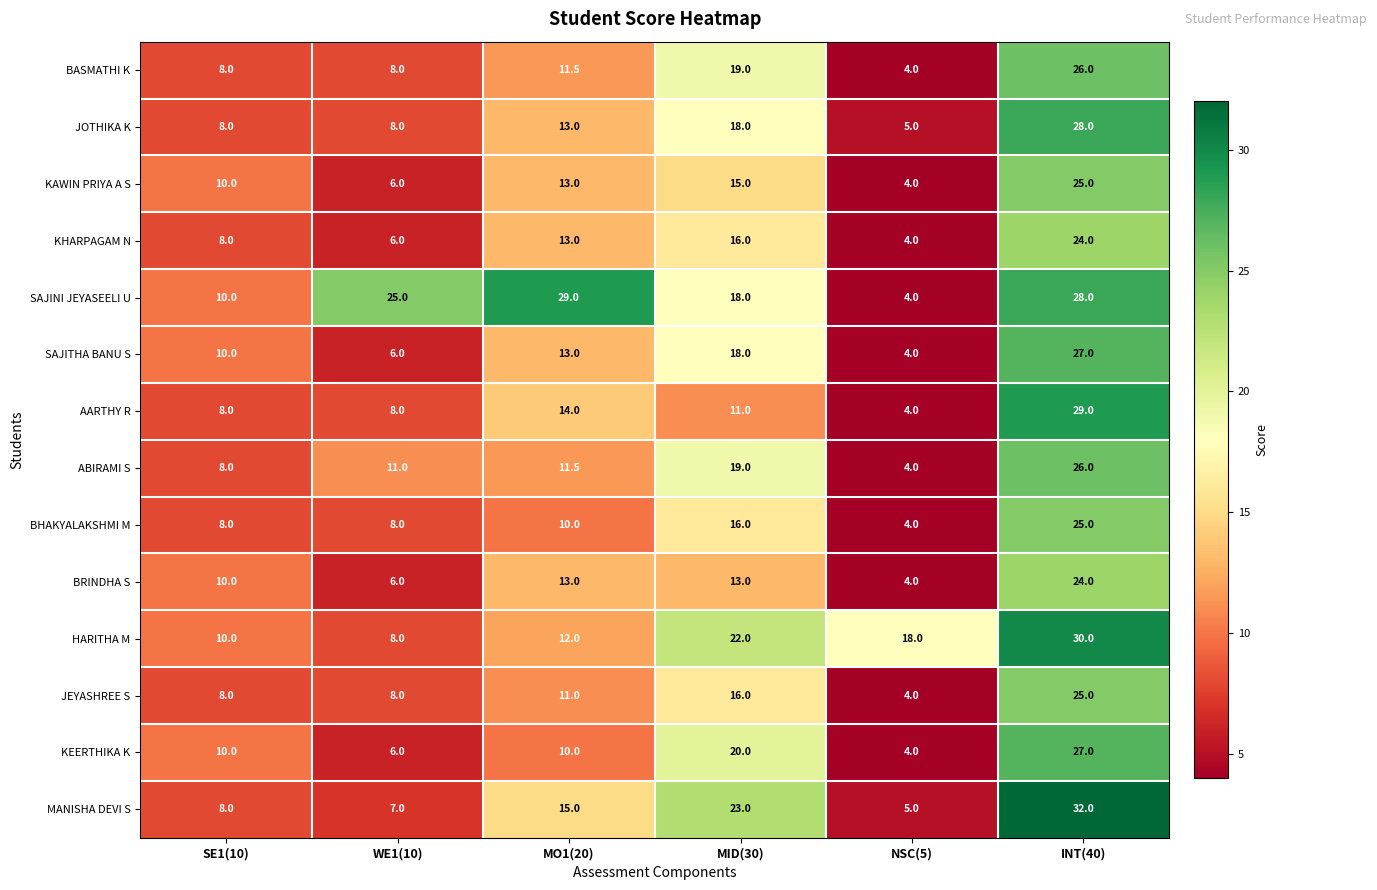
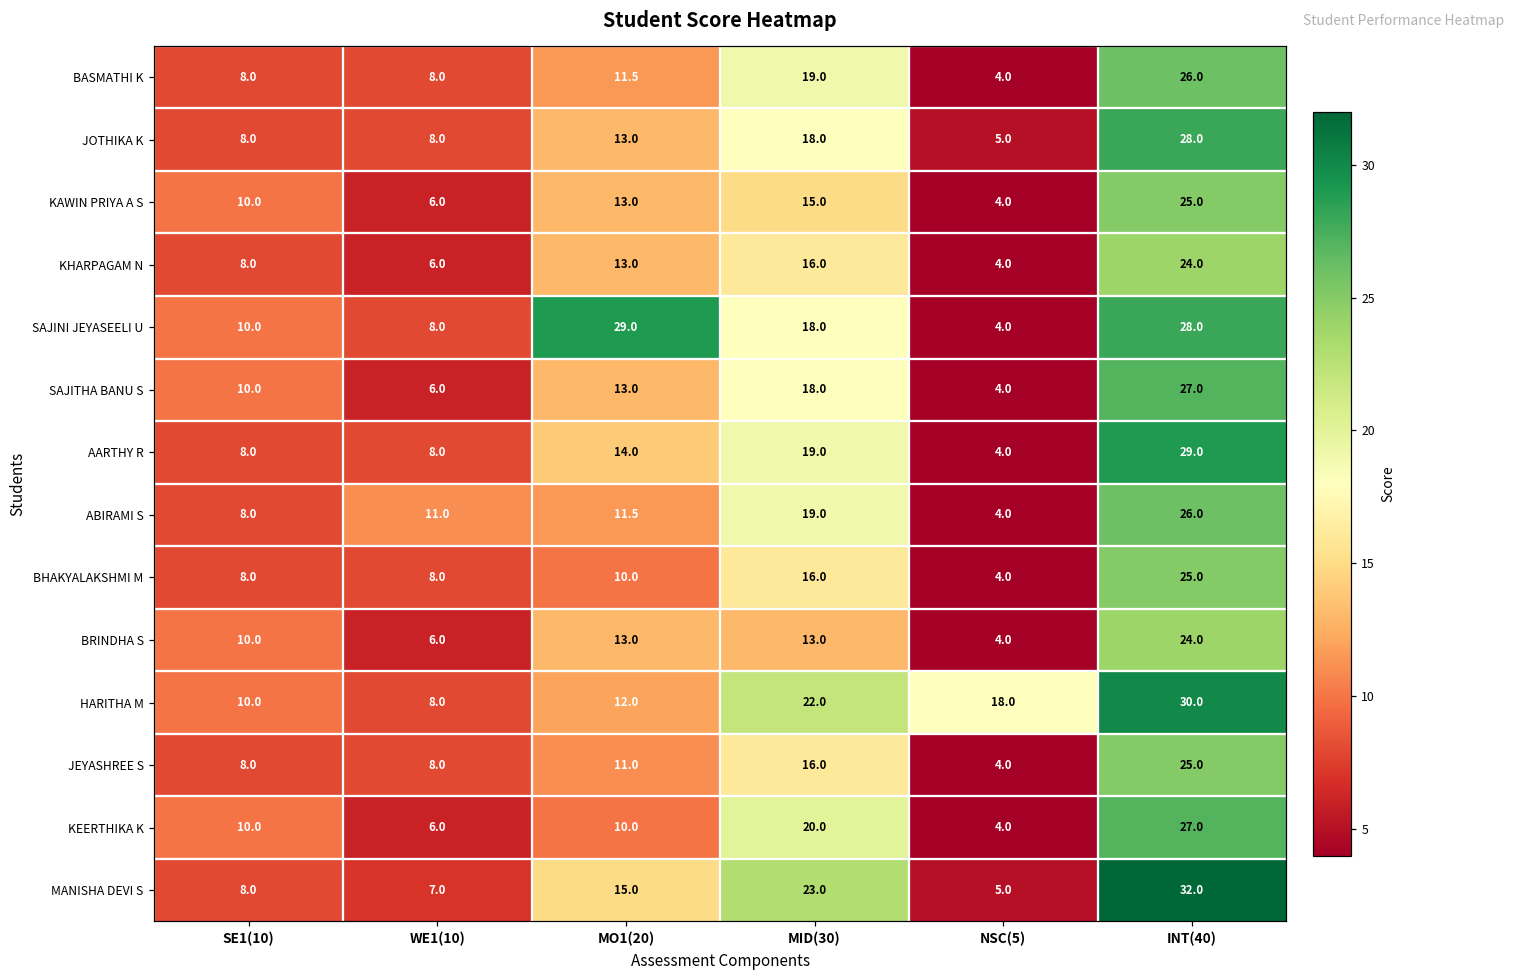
  {
    "BASMATHI K": {
      "SE1(10)": 8.0,
      "WE1(10)": 8.0,
      "MO1(20)": 11.5,
      "MID(30)": 19.0,
      "NSC(5)": 4.0,
      "INT(40)": 26.0
    },
    "JOTHIKA K": {
      "SE1(10)": 8.0,
      "WE1(10)": 8.0,
      "MO1(20)": 13.0,
      "MID(30)": 18.0,
      "NSC(5)": 5.0,
      "INT(40)": 28.0
    },
    "KAWIN PRIYA A S": {
      "SE1(10)": 10.0,
      "WE1(10)": 6.0,
      "MO1(20)": 13.0,
      "MID(30)": 15.0,
      "NSC(5)": 4.0,
      "INT(40)": 25.0
    },
    "KHARPAGAM N": {
      "SE1(10)": 8.0,
      "WE1(10)": 6.0,
      "MO1(20)": 13.0,
      "MID(30)": 16.0,
      "NSC(5)": 4.0,
      "INT(40)": 24.0
    },
    "SAJINI JEYASEELI U": {
      "SE1(10)": 10.0,
-     "WE1(10)": 25.0,
+     "WE1(10)": 8.0,
      "MO1(20)": 29.0,
      "MID(30)": 18.0,
      "NSC(5)": 4.0,
      "INT(40)": 28.0
    },
    "SAJITHA BANU S": {
      "SE1(10)": 10.0,
      "WE1(10)": 6.0,
      "MO1(20)": 13.0,
      "MID(30)": 18.0,
      "NSC(5)": 4.0,
      "INT(40)": 27.0
    },
    "AARTHY R": {
      "SE1(10)": 8.0,
      "WE1(10)": 8.0,
      "MO1(20)": 14.0,
-     "MID(30)": 11.0,
+     "MID(30)": 19.0,
      "NSC(5)": 4.0,
      "INT(40)": 29.0
    },
    "ABIRAMI S": {
      "SE1(10)": 8.0,
      "WE1(10)": 11.0,
      "MO1(20)": 11.5,
      "MID(30)": 19.0,
      "NSC(5)": 4.0,
      "INT(40)": 26.0
    },
    "BHAKYALAKSHMI M": {
      "SE1(10)": 8.0,
      "WE1(10)": 8.0,
      "MO1(20)": 10.0,
      "MID(30)": 16.0,
      "NSC(5)": 4.0,
      "INT(40)": 25.0
    },
    "BRINDHA S": {
      "SE1(10)": 10.0,
      "WE1(10)": 6.0,
      "MO1(20)": 13.0,
      "MID(30)": 13.0,
      "NSC(5)": 4.0,
      "INT(40)": 24.0
    },
    "HARITHA M": {
      "SE1(10)": 10.0,
      "WE1(10)": 8.0,
      "MO1(20)": 12.0,
      "MID(30)": 22.0,
      "NSC(5)": 18.0,
      "INT(40)": 30.0
    },
    "JEYASHREE S": {
      "SE1(10)": 8.0,
      "WE1(10)": 8.0,
      "MO1(20)": 11.0,
      "MID(30)": 16.0,
      "NSC(5)": 4.0,
      "INT(40)": 25.0
    },
    "KEERTHIKA K": {
      "SE1(10)": 10.0,
      "WE1(10)": 6.0,
      "MO1(20)": 10.0,
      "MID(30)": 20.0,
      "NSC(5)": 4.0,
      "INT(40)": 27.0
    },
    "MANISHA DEVI S": {
      "SE1(10)": 8.0,
      "WE1(10)": 7.0,
      "MO1(20)": 15.0,
      "MID(30)": 23.0,
      "NSC(5)": 5.0,
      "INT(40)": 32.0
    }
  }
